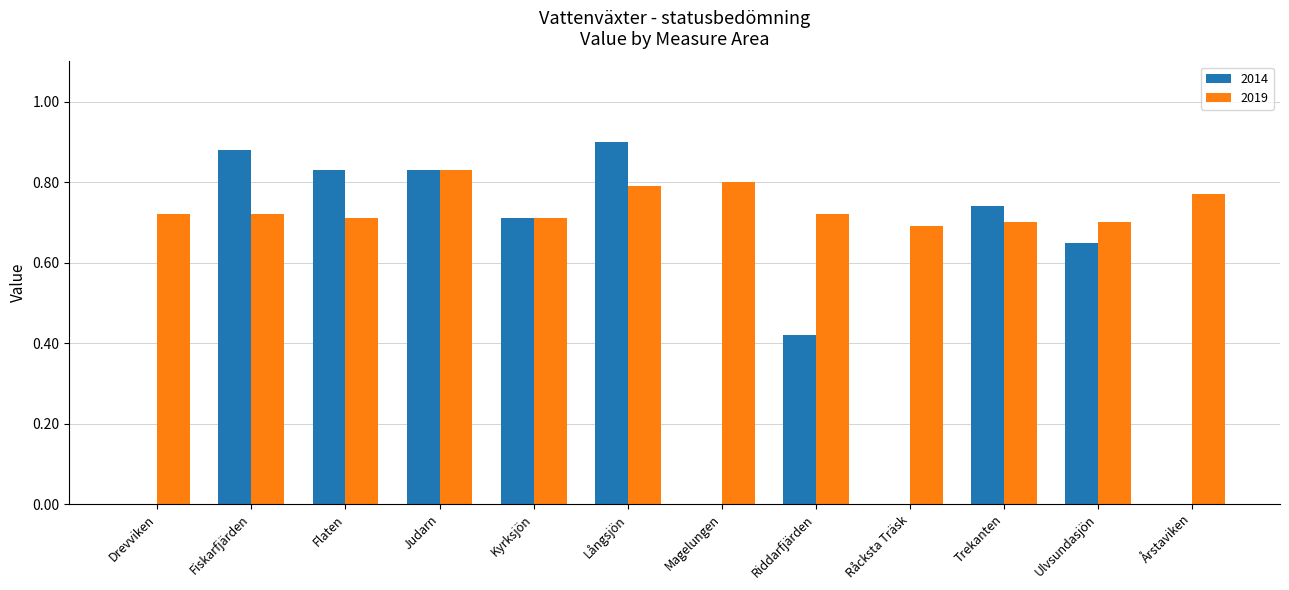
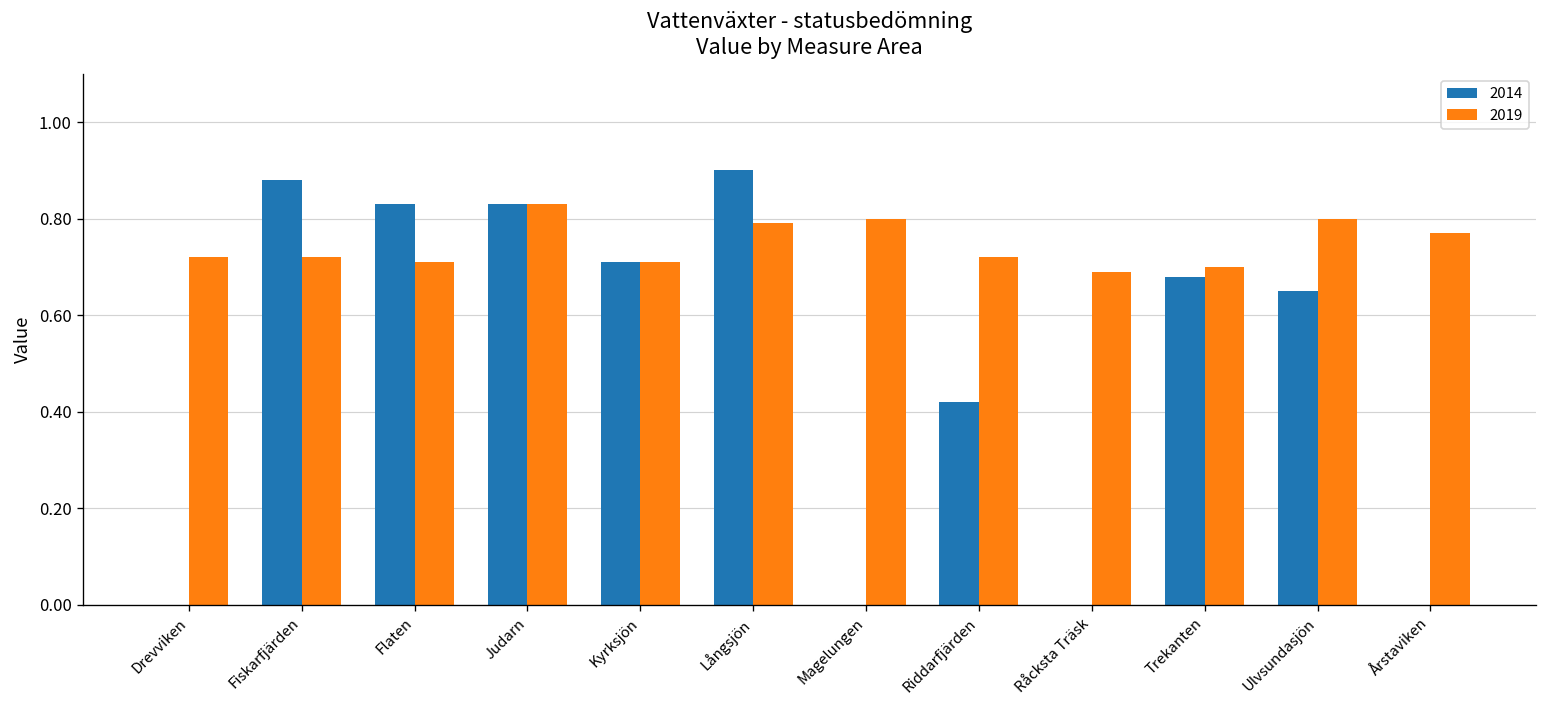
  {
    "2014": {
      "Drevviken": 0.00,
      "Fiskarfjärden": 0.88,
      "Flaten": 0.83,
      "Judarn": 0.83,
      "Kyrksjön": 0.71,
      "Långsjön": 0.90,
      "Magelungen": 0.00,
      "Riddarfjärden": 0.42,
      "Råcksta Träsk": 0.00,
-     "Trekanten": 0.74,
+     "Trekanten": 0.68,
      "Ulvsundasjön": 0.65,
      "Årstaviken": 0.00
    },
    "2019": {
      "Drevviken": 0.72,
      "Fiskarfjärden": 0.72,
      "Flaten": 0.71,
      "Judarn": 0.83,
      "Kyrksjön": 0.71,
      "Långsjön": 0.79,
      "Magelungen": 0.8,
      "Riddarfjärden": 0.72,
      "Råcksta Träsk": 0.69,
      "Trekanten": 0.7,
-     "Ulvsundasjön": 0.7,
+     "Ulvsundasjön": 0.8,
      "Årstaviken": 0.77
    }
  }
